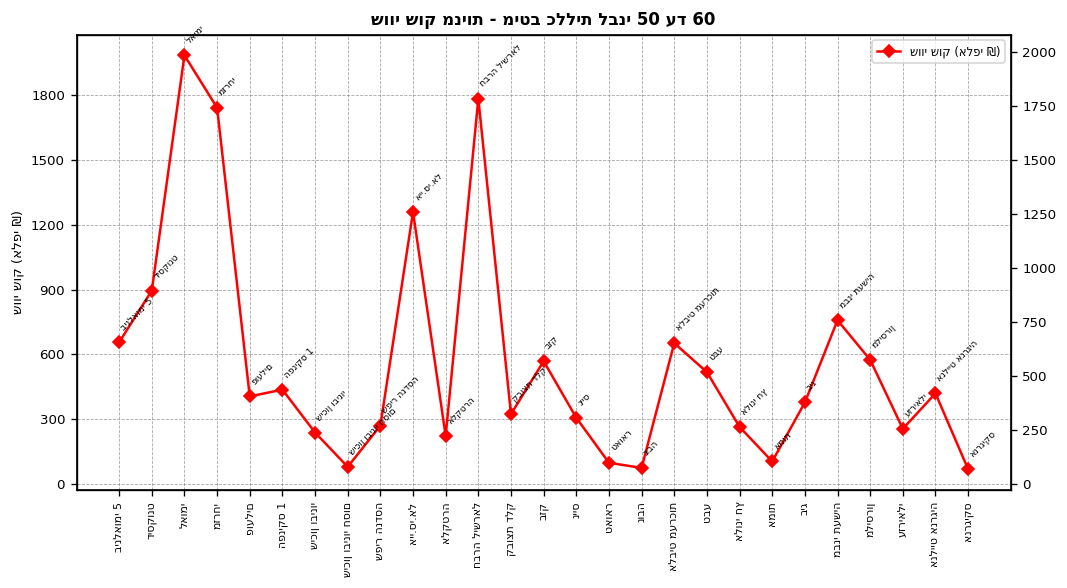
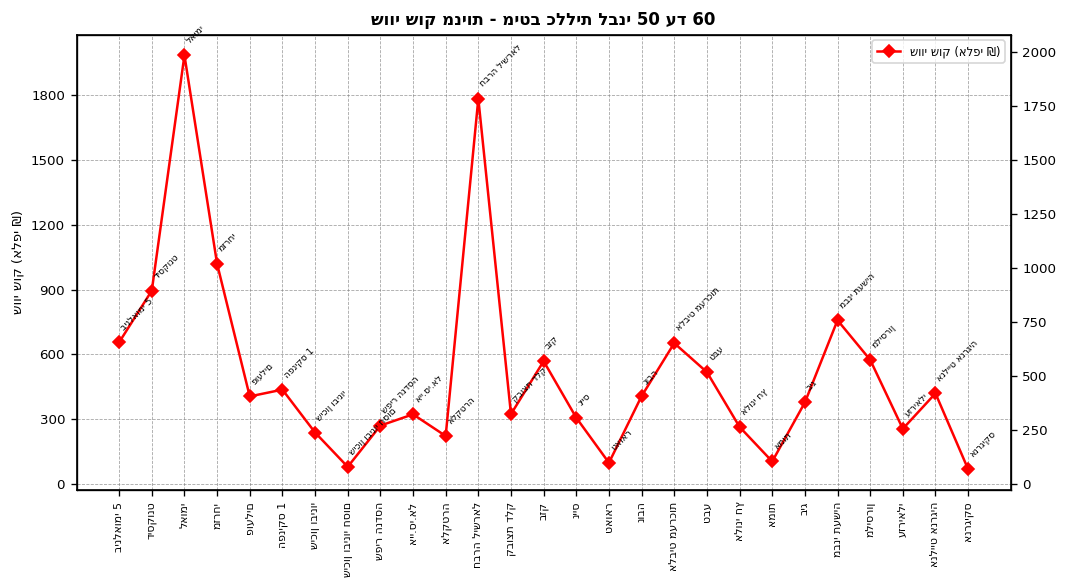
  {
    "בינלאומי 5": 660,
    "לאומי": 1980,
-   "מזרחי": 1740,
+   "מזרחי": 1020,
    "פועלים": 410,
    "שיכון ובינוי": 240,
    "שיכון ובינוי חסום": 80,
    "שפיר הנדסה": 270,
-   "איי.סי.אל": 1260,
+   "איי.סי.אל": 320,
    "אלקטרה": 220,
    "חברה לישראל": 1780,
    "קבוצת דלק": 320,
    "בזק": 570,
    "נייס": 310,
    "טאואר": 100,
-   "נובה": 80,
+   "נובה": 410,
    "אלביט מערכות": 650,
    "טבע": 520,
    "אלוני חץ": 260,
    "אמות": 100,
    "ביג": 380,
    "מבני תעשיה": 760,
    "מליסרון": 580,
    "עזריאלי": 260,
    "אנלייט אנרגיה": 420,
    "אנרגיקס": 70
  }
